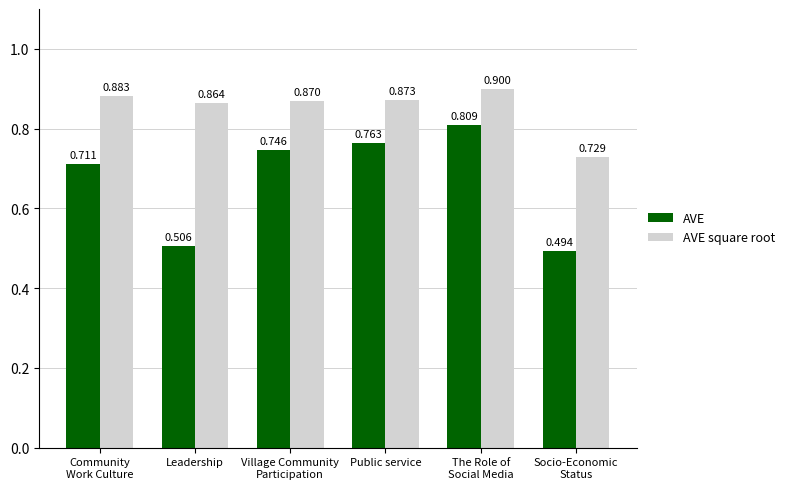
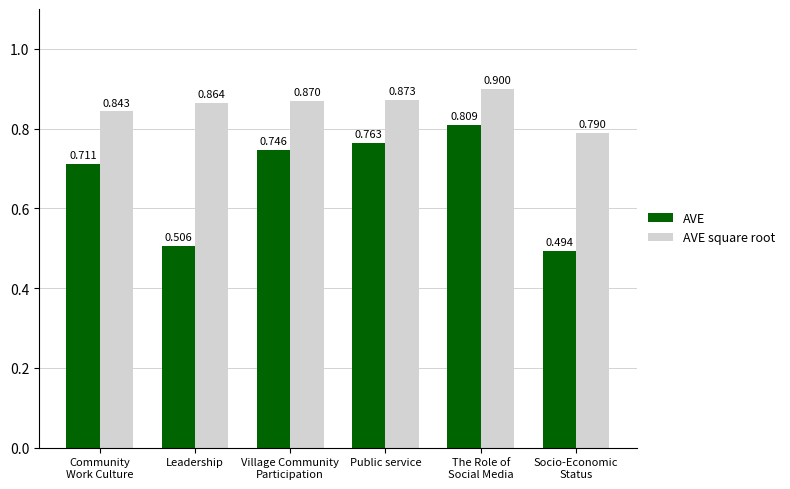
  {
    "AVE": {
      "Community Work Culture": 0.711,
      "Leadership": 0.506,
      "Village Community Participation": 0.746,
      "Public service": 0.763,
      "The Role of Social Media": 0.809,
      "Socio-Economic Status": 0.494
    },
    "AVE square root": {
-     "Community Work Culture": 0.883,
+     "Community Work Culture": 0.843,
      "Leadership": 0.864,
      "Village Community Participation": 0.870,
      "Public service": 0.873,
      "The Role of Social Media": 0.900,
-     "Socio-Economic Status": 0.729
+     "Socio-Economic Status": 0.790
    }
  }
